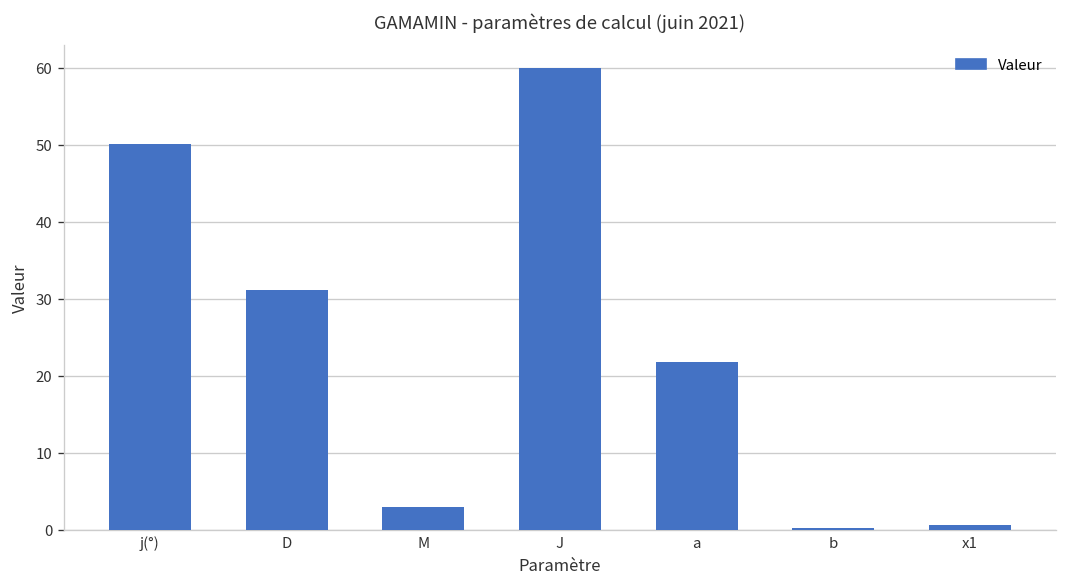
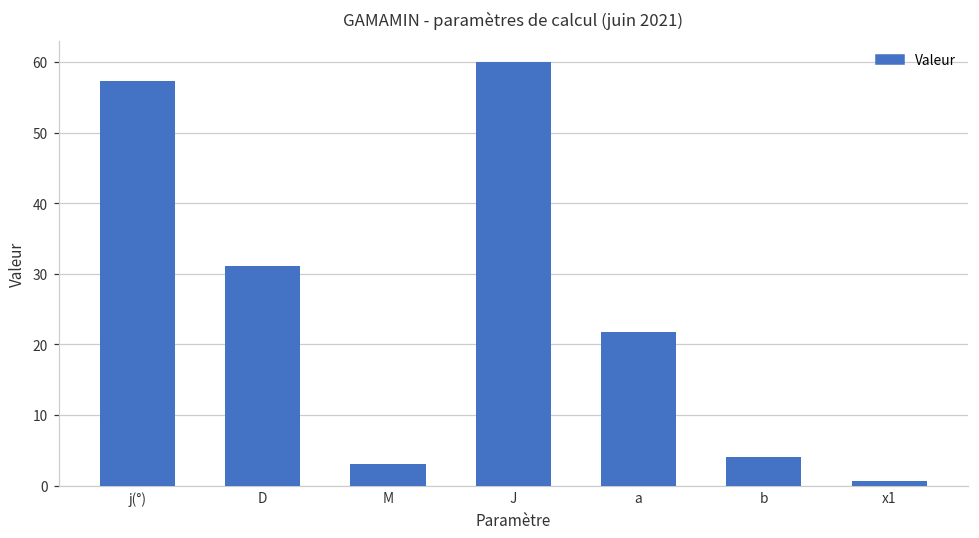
  {
-   "j(°)": 50,
+   "j(°)": 57,
    "D": 31,
    "M": 3,
    "J": 60,
    "a": 22,
-   "b": 0,
+   "b": 4,
    "x1": 1
  }
